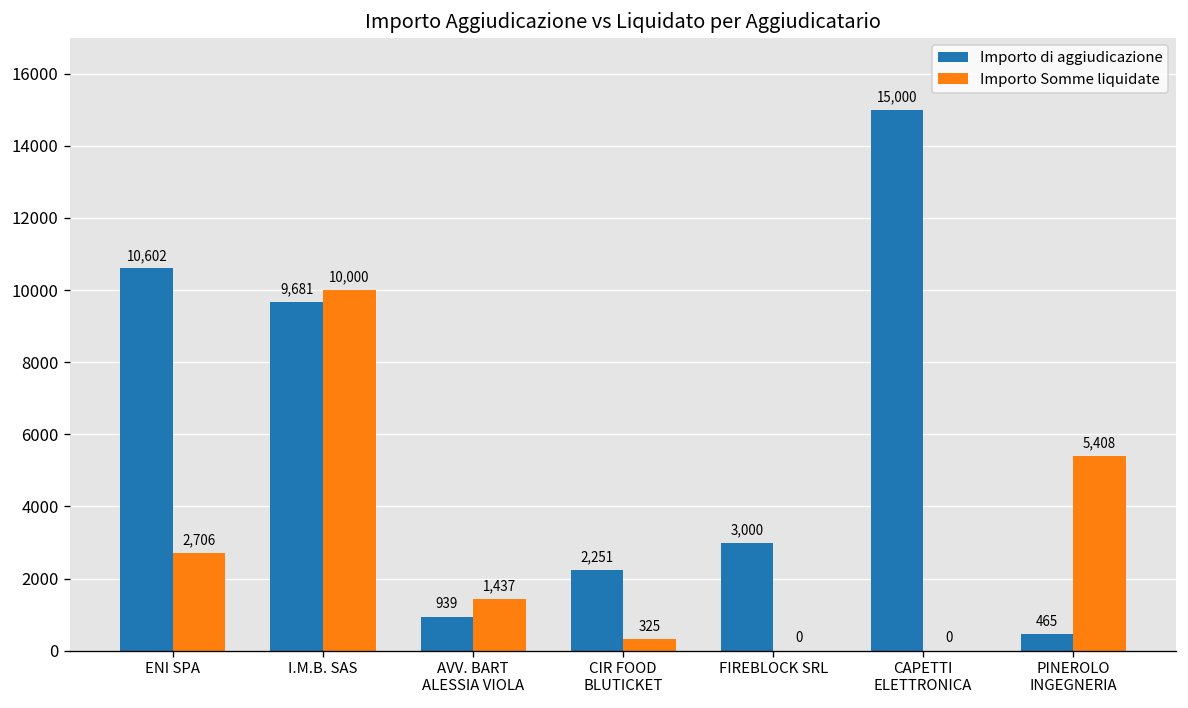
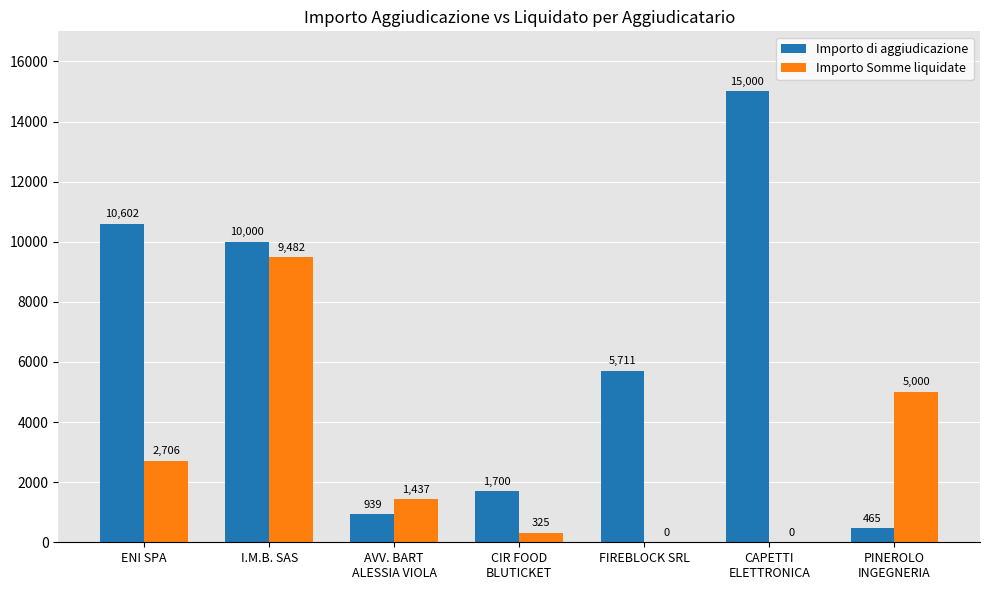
  {
    "Importo di aggiudicazione": {
      "ENI SPA": "10,602",
-     "I.M.B. SAS": "9,681",
+     "I.M.B. SAS": "10,000",
      "AVV. BART ALESSIA VIOLA": "939",
-     "CIR FOOD BLUTICKET": "2,251",
-     "FIREBLOCK SRL": "3,000",
+     "CIR FOOD BLUTICKET": "1,700",
+     "FIREBLOCK SRL": "5,711",
      "CAPETTI ELETTRONICA": "15,000",
      "PINEROLO INGEGNERIA": "465"
    },
    "Importo Somme liquidate": {
      "ENI SPA": "2,706",
-     "I.M.B. SAS": "10,000",
+     "I.M.B. SAS": "9,482",
      "AVV. BART ALESSIA VIOLA": "1,437",
      "CIR FOOD BLUTICKET": "325",
      "FIREBLOCK SRL": "0",
      "CAPETTI ELETTRONICA": "0",
-     "PINEROLO INGEGNERIA": "5,408"
+     "PINEROLO INGEGNERIA": "5,000"
    }
  }
